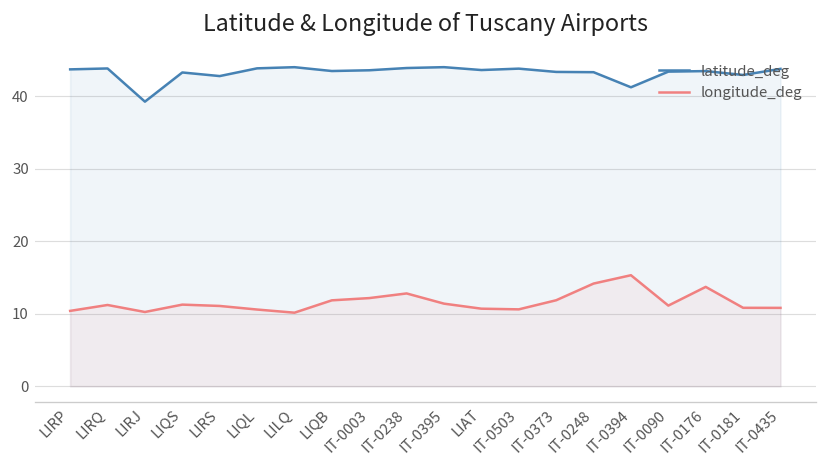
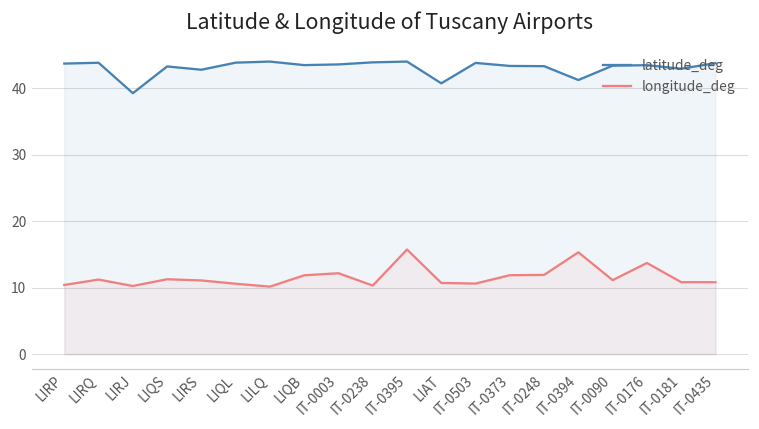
  {
    "latitude_deg": {
      "LIRP": 44,
      "LIRQ": 44,
      "LIRJ": 39,
      "LIQS": 43,
      "LIRS": 43,
      "LIQL": 44,
      "LILQ": 44,
      "LIQB": 43,
      "IT-0003": 44,
      "IT-0238": 44,
      "IT-0395": 44,
-     "LIAT": 44,
+     "LIAT": 41,
      "IT-0503": 44,
      "IT-0373": 43,
      "IT-0248": 43,
      "IT-0394": 41,
      "IT-0090": 43,
      "IT-0176": 43,
      "IT-0181": 43,
      "IT-0435": 44
    },
    "longitude_deg": {
      "LIRP": 10,
      "LIRQ": 11,
      "LIRJ": 10,
      "LIQS": 11,
      "LIRS": 11,
      "LIQL": 11,
      "LILQ": 10,
      "LIQB": 12,
      "IT-0003": 12,
-     "IT-0238": 13,
-     "IT-0395": 11,
+     "IT-0238": 10,
+     "IT-0395": 16,
      "LIAT": 11,
      "IT-0503": 11,
      "IT-0373": 12,
-     "IT-0248": 14,
+     "IT-0248": 12,
      "IT-0394": 15,
      "IT-0090": 11,
      "IT-0176": 14,
      "IT-0181": 11,
      "IT-0435": 11
    }
  }
